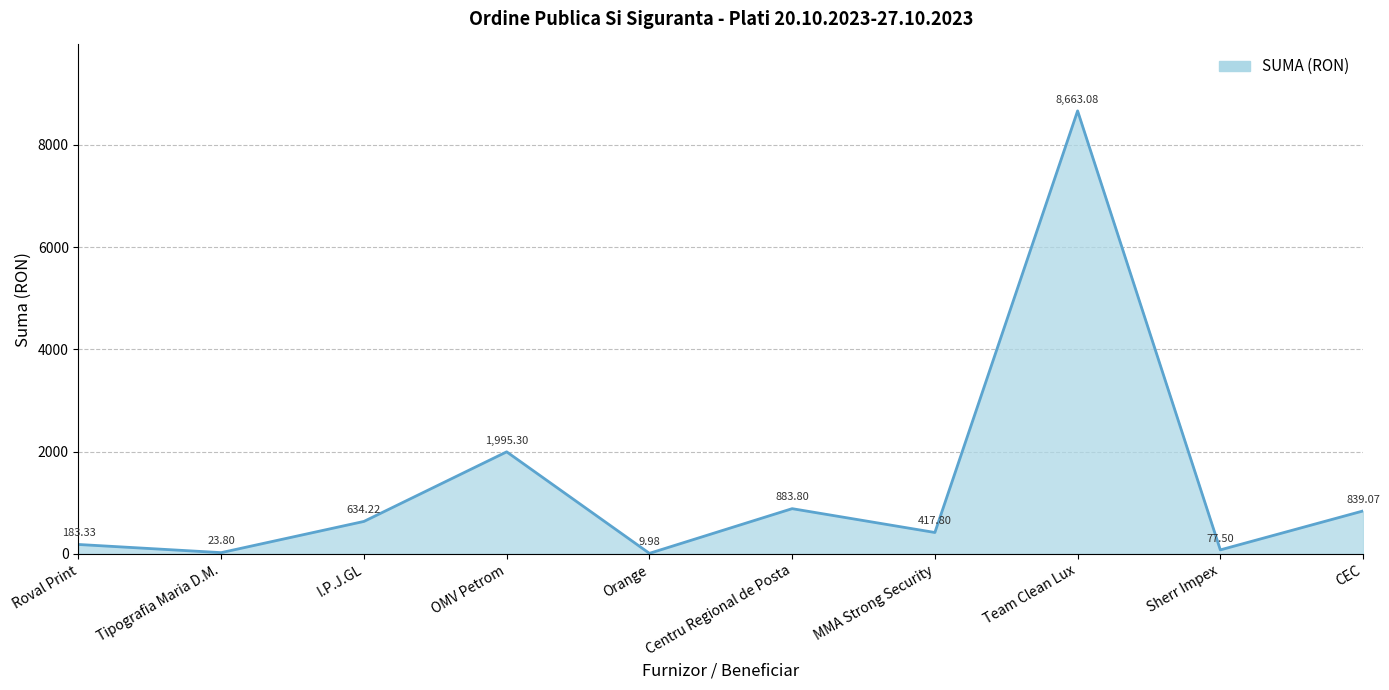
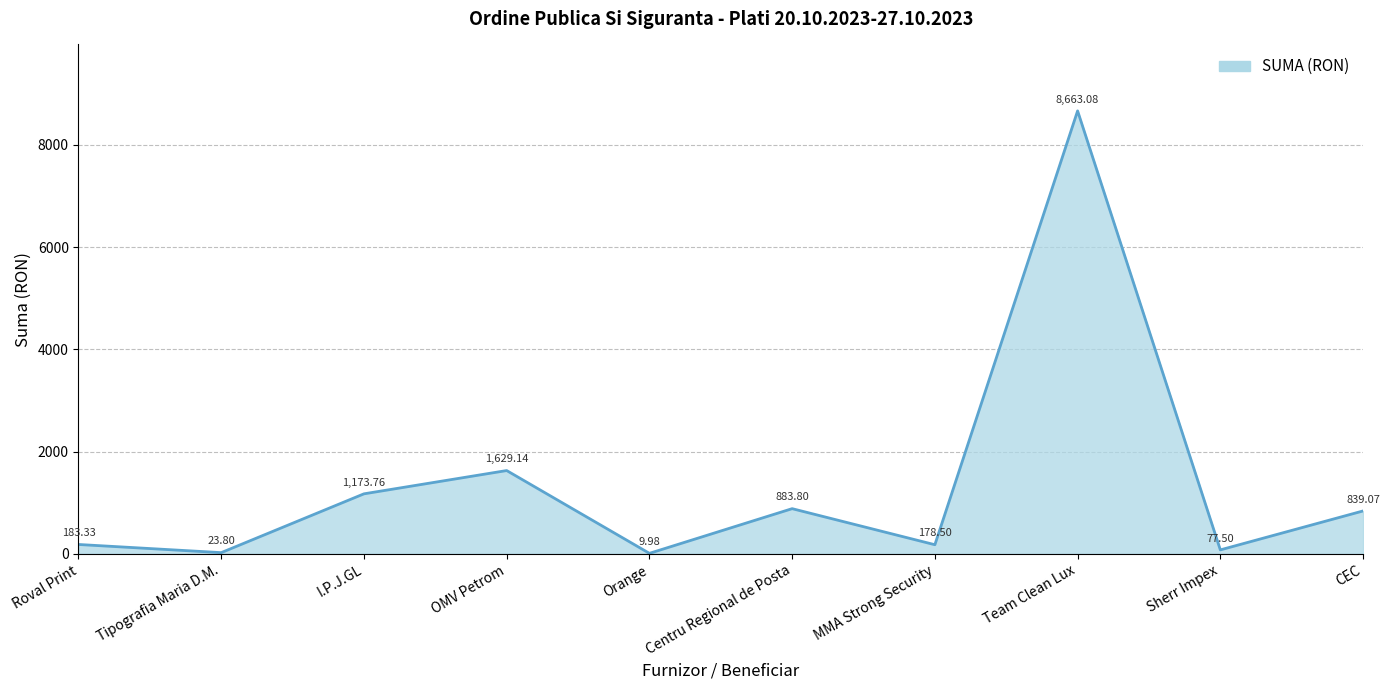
  {
    "Roval Print": "183.33",
    "Tipografia Maria D.M.": "23.80",
-   "I.P.J.GL": "634.22",
-   "OMV Petrom": "1,995.30",
+   "I.P.J.GL": "1,173.76",
+   "OMV Petrom": "1,629.14",
    "Orange": "9.98",
    "Centru Regional de Posta": "883.80",
-   "MMA Strong Security": "417.80",
+   "MMA Strong Security": "178.50",
    "Team Clean Lux": "8,663.08",
    "Sherr Impex": "77.50",
    "CEC": "839.07"
  }
